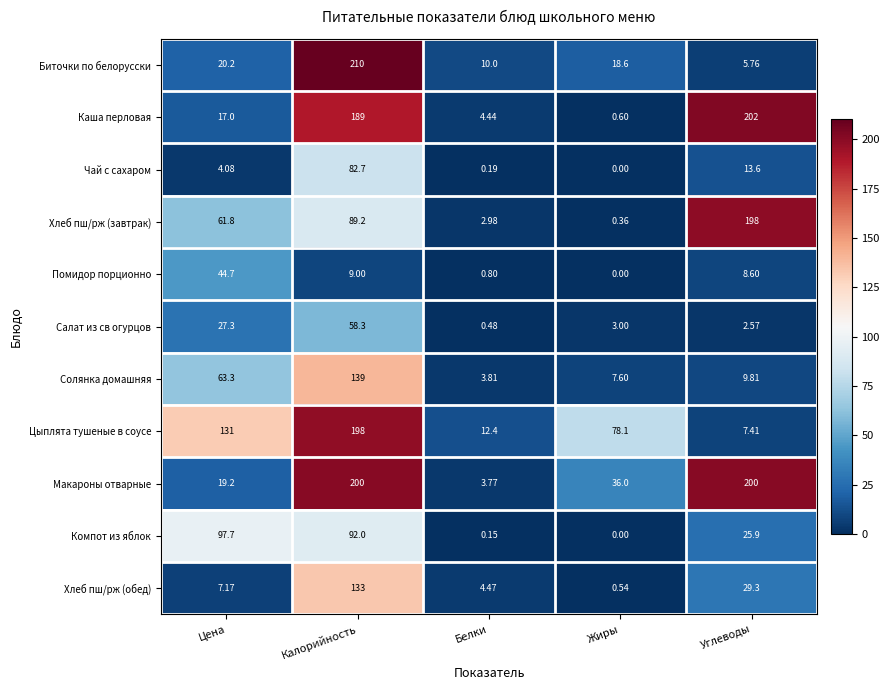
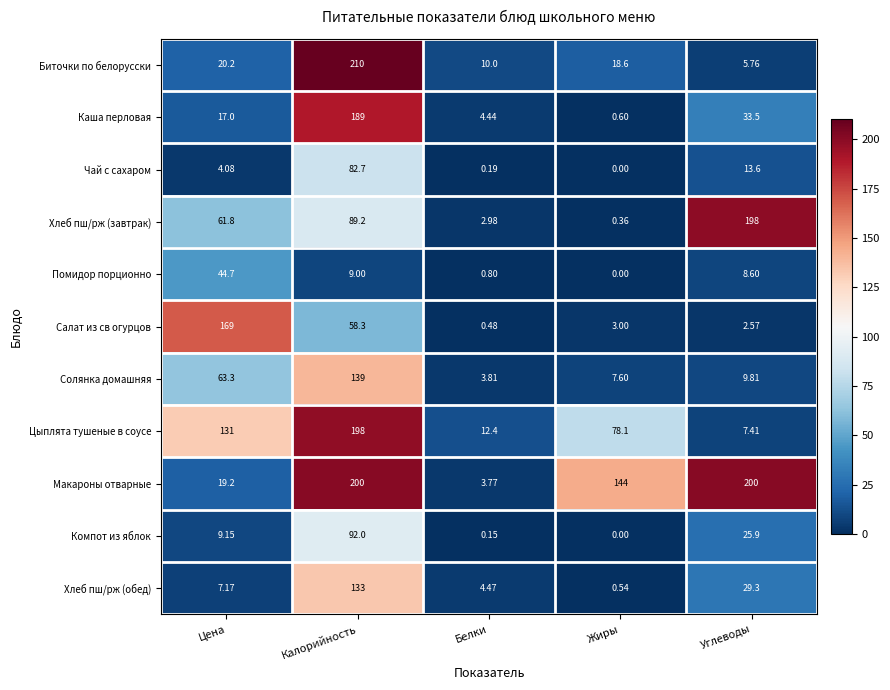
  {
    "Биточки по белорусски": {
      "Цена": 20.2,
      "Калорийность": 210,
      "Белки": 10.0,
      "Жиры": 18.6,
      "Углеводы": 5.76
    },
    "Каша перловая": {
      "Цена": 17.0,
      "Калорийность": 189,
      "Белки": 4.44,
      "Жиры": 0.60,
-     "Углеводы": 202
+     "Углеводы": 33.5
    },
    "Чай с сахаром": {
      "Цена": 4.08,
      "Калорийность": 82.7,
      "Белки": 0.19,
      "Жиры": 0.00,
      "Углеводы": 13.6
    },
    "Хлеб пш/рж (завтрак)": {
      "Цена": 61.8,
      "Калорийность": 89.2,
      "Белки": 2.98,
      "Жиры": 0.36,
      "Углеводы": 198
    },
    "Помидор порционно": {
      "Цена": 44.7,
      "Калорийность": 9.00,
      "Белки": 0.80,
      "Жиры": 0.00,
      "Углеводы": 8.60
    },
    "Салат из св огурцов": {
-     "Цена": 27.3,
+     "Цена": 169,
      "Калорийность": 58.3,
      "Белки": 0.48,
      "Жиры": 3.00,
      "Углеводы": 2.57
    },
    "Солянка домашняя": {
      "Цена": 63.3,
      "Калорийность": 139,
      "Белки": 3.81,
      "Жиры": 7.60,
      "Углеводы": 9.81
    },
    "Цыплята тушеные в соусе": {
      "Цена": 131,
      "Калорийность": 198,
      "Белки": 12.4,
      "Жиры": 78.1,
      "Углеводы": 7.41
    },
    "Макароны отварные": {
      "Цена": 19.2,
      "Калорийность": 200,
      "Белки": 3.77,
-     "Жиры": 36.0,
+     "Жиры": 144,
      "Углеводы": 200
    },
    "Компот из яблок": {
-     "Цена": 97.7,
+     "Цена": 9.15,
      "Калорийность": 92.0,
      "Белки": 0.15,
      "Жиры": 0.00,
      "Углеводы": 25.9
    },
    "Хлеб пш/рж (обед)": {
      "Цена": 7.17,
      "Калорийность": 133,
      "Белки": 4.47,
      "Жиры": 0.54,
      "Углеводы": 29.3
    }
  }
